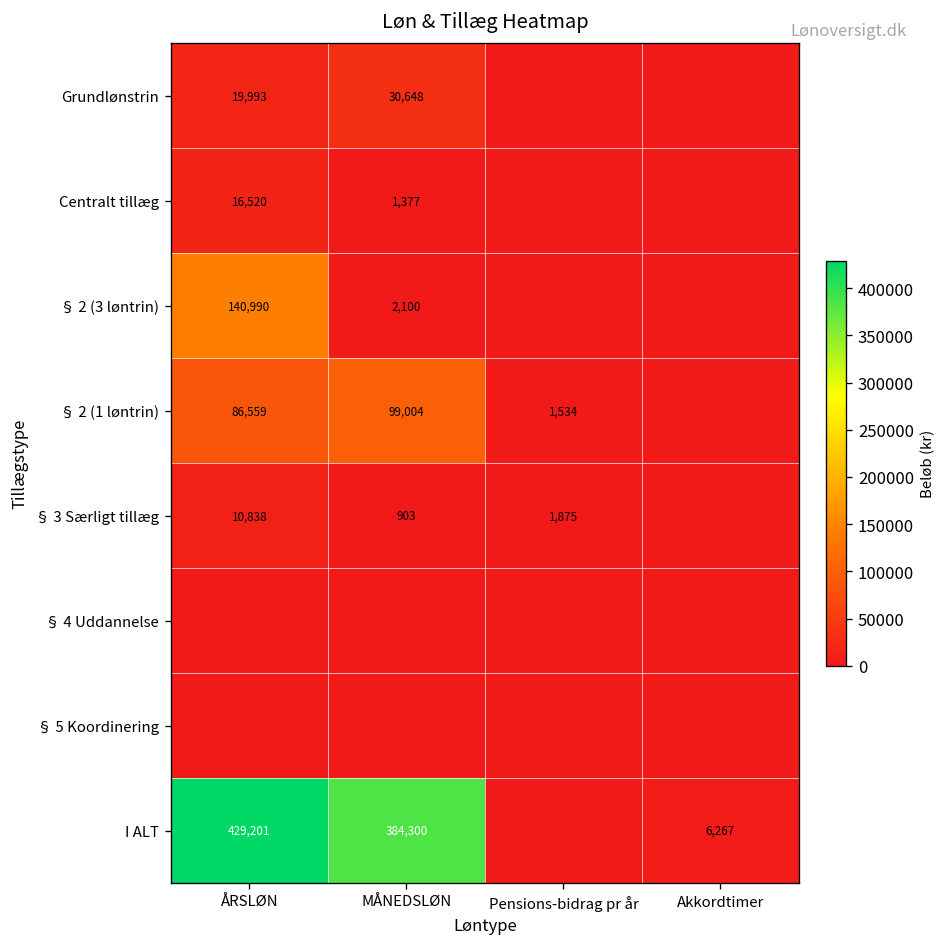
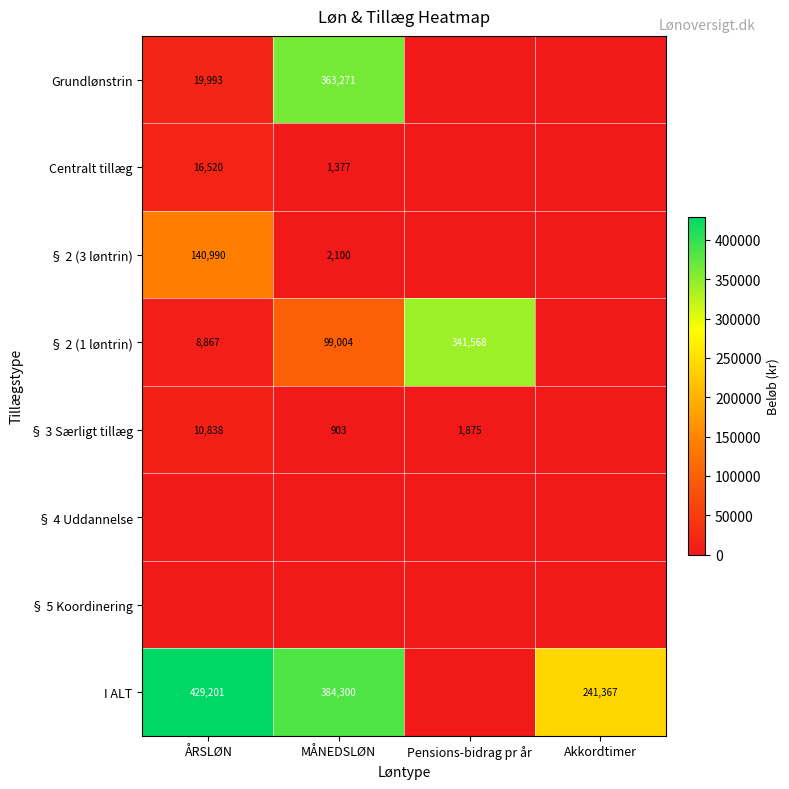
  {
    "Grundlønstrin": {
      "ÅRSLØN": "19,993",
-     "MÅNEDSLØN": "30,648"
+     "MÅNEDSLØN": "363,271"
    },
    "Centralt tillæg": {
      "ÅRSLØN": "16,520",
      "MÅNEDSLØN": "1,377"
    },
    "§ 2 (3 løntrin)": {
      "ÅRSLØN": "140,990",
      "MÅNEDSLØN": "2,100"
    },
    "§ 2 (1 løntrin)": {
-     "ÅRSLØN": "86,559",
+     "ÅRSLØN": "8,867",
      "MÅNEDSLØN": "99,004",
-     "Pensions-bidrag pr år": "1,534"
+     "Pensions-bidrag pr år": "341,568"
    },
    "§ 3 Særligt tillæg": {
      "ÅRSLØN": "10,838",
      "MÅNEDSLØN": "903",
      "Pensions-bidrag pr år": "1,875"
    },
    "I ALT": {
      "ÅRSLØN": "429,201",
      "MÅNEDSLØN": "384,300",
-     "Akkordtimer": "6,267"
+     "Akkordtimer": "241,367"
    }
  }
